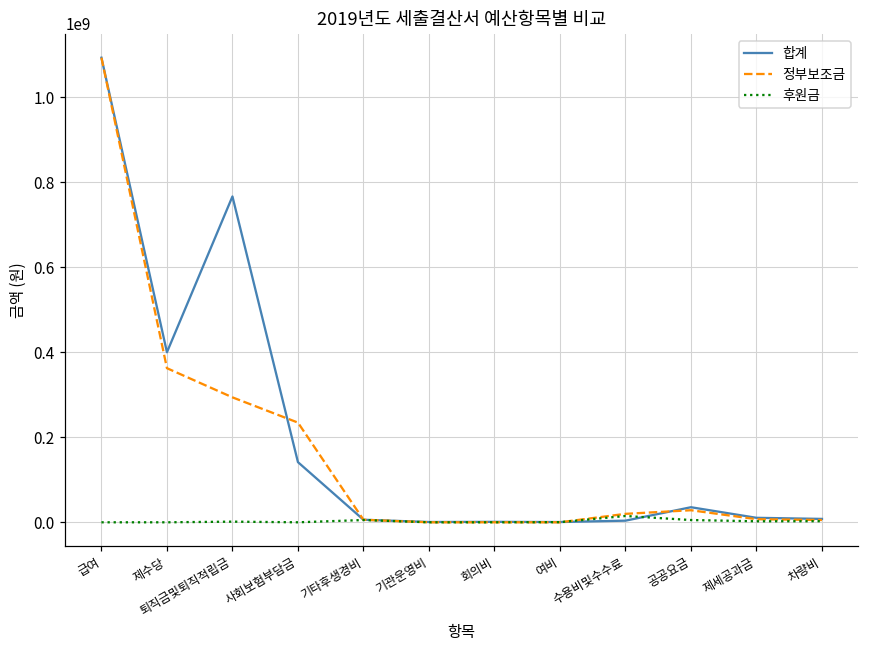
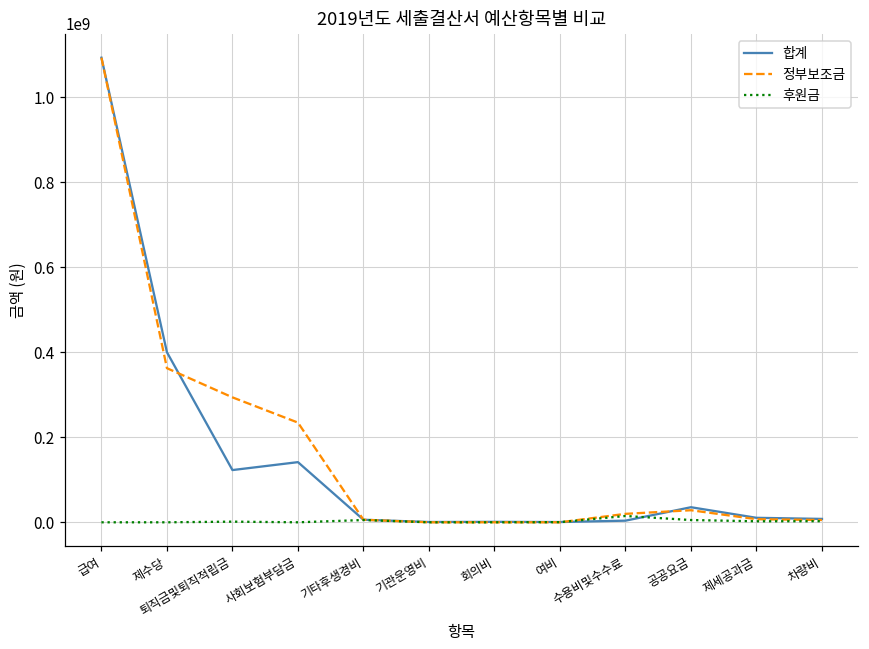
  {
    "합계": {
      "제수당": 400000000,
-     "퇴직금및퇴직적립금": 770000000,
+     "퇴직금및퇴직적립금": 120000000,
      "사회보험부담금": 140000000,
      "수용비및수수료": 0,
      "공공요금": 40000000
    },
    "정부보조금": {
      "제수당": 360000000,
      "퇴직금및퇴직적립금": 290000000,
      "사회보험부담금": 230000000,
      "공공요금": 30000000
    },
    "후원금": {
      "급여": 0,
      "제수당": 0,
      "퇴직금및퇴직적립금": 0,
      "사회보험부담금": 0,
      "공공요금": 10000000
    }
  }
